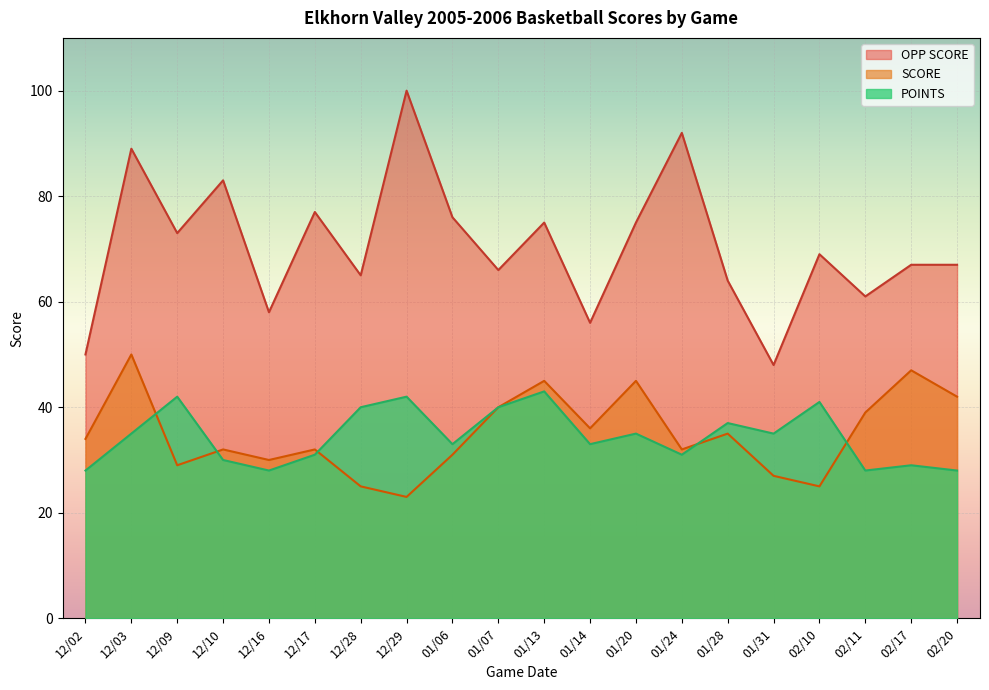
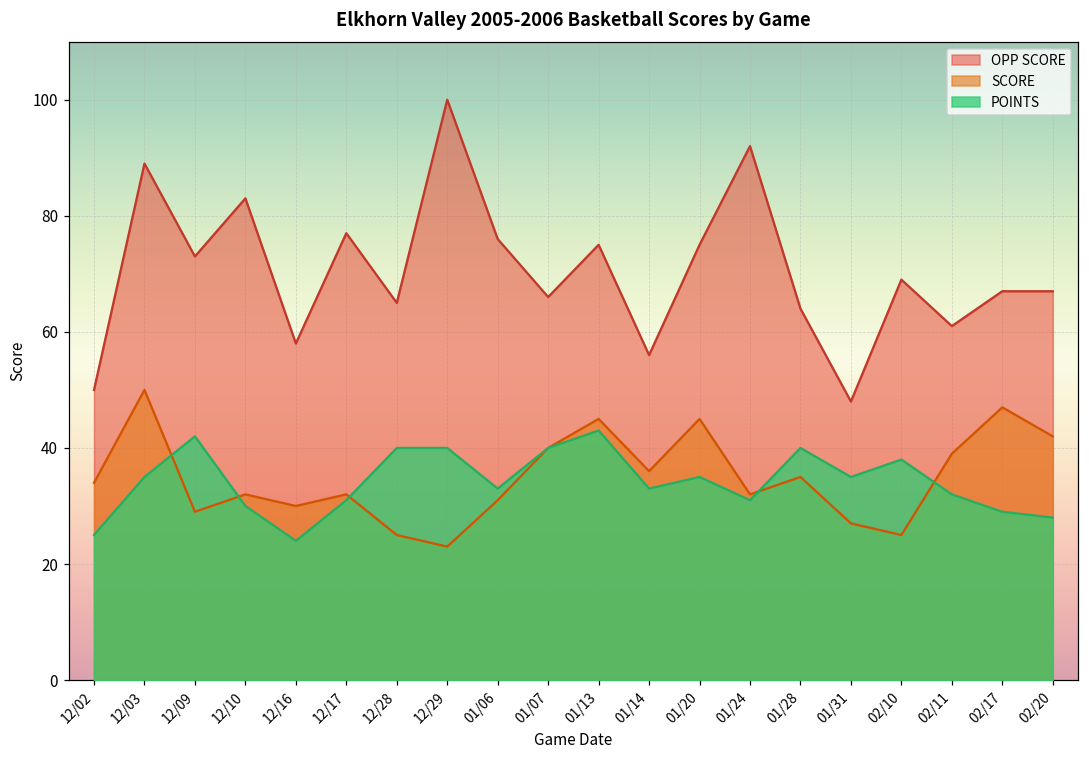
  {
    "POINTS": {
-     "12/02": 28,
+     "12/02": 25,
      "12/03": 35,
      "12/09": 42,
      "12/10": 30,
-     "12/16": 28,
+     "12/16": 24,
      "12/17": 31,
      "12/28": 40,
-     "12/29": 42,
+     "12/29": 40,
      "01/06": 33,
      "01/13": 43,
      "01/14": 33,
      "01/20": 35,
      "01/24": 31,
-     "01/28": 37,
+     "01/28": 40,
      "01/31": 35,
-     "02/10": 41,
-     "02/11": 28,
+     "02/10": 38,
+     "02/11": 32,
      "02/17": 29,
      "02/20": 28
    }
  }
